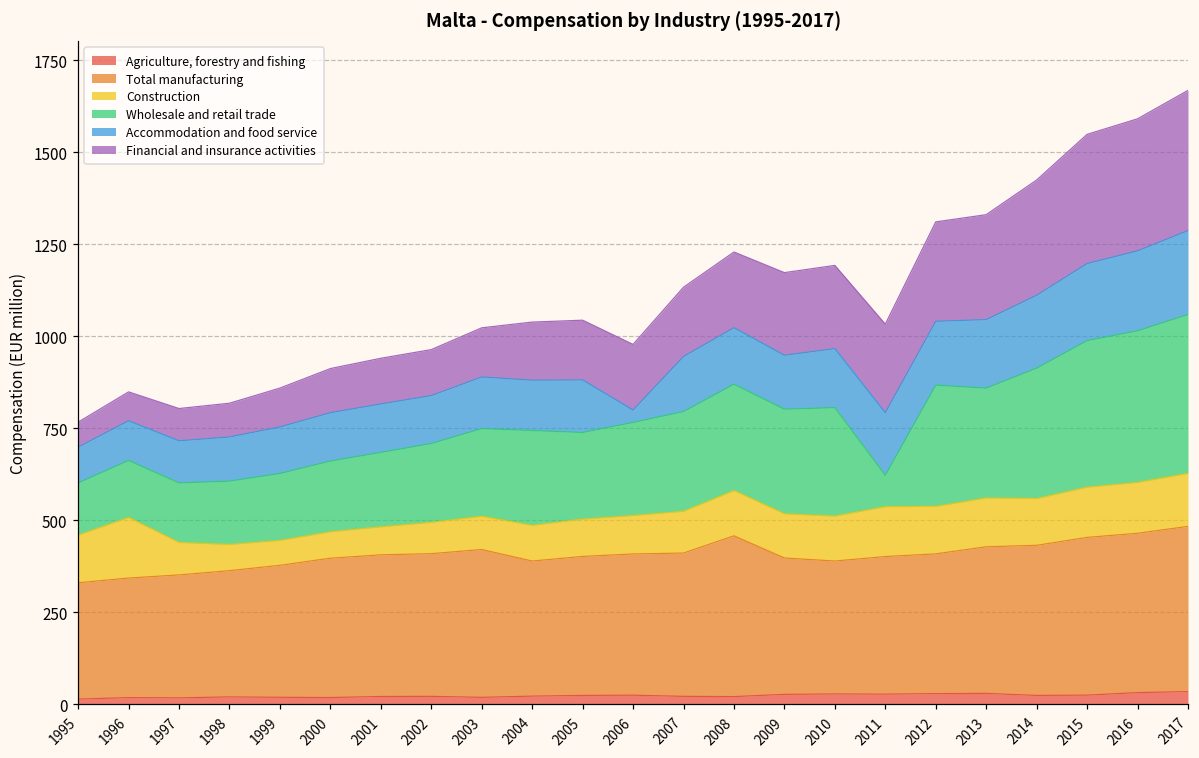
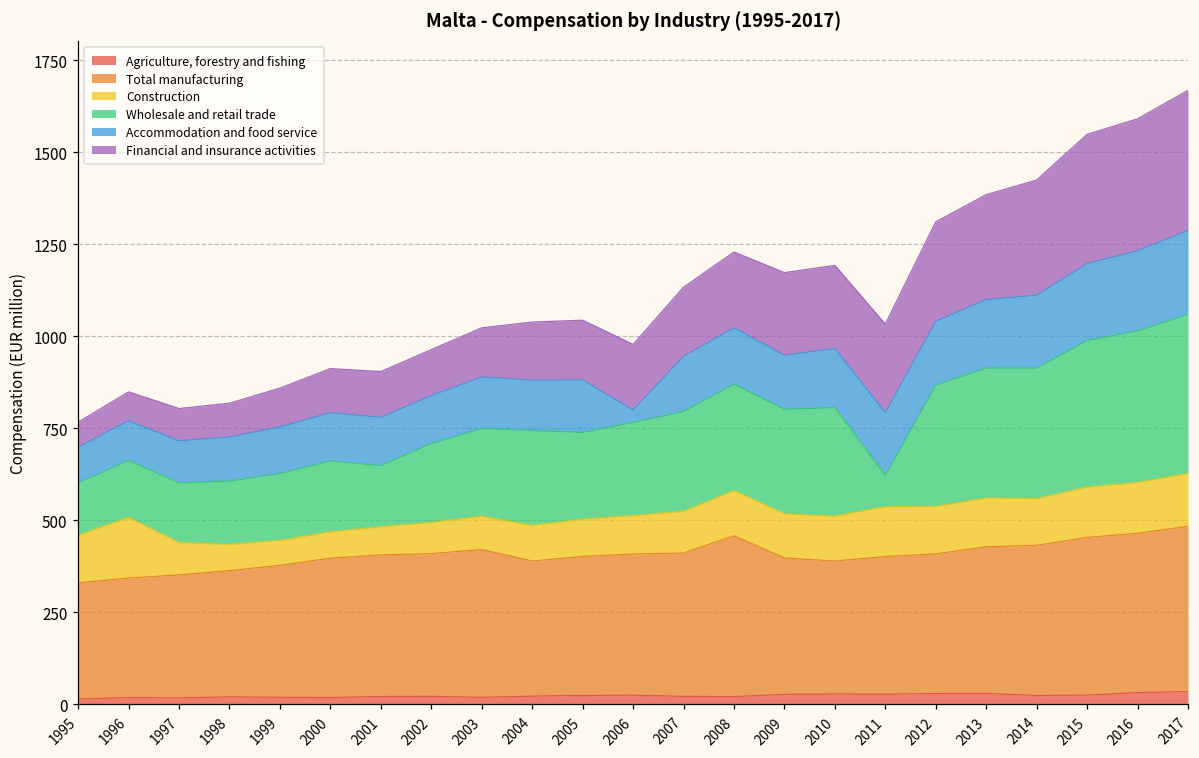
  {
    "Construction": {
      "1995": 130,
      "1996": 160,
      "1997": 90,
      "1998": 70,
      "1999": 70,
      "2000": 70,
      "2001": 80,
      "2002": 90,
      "2003": 90,
      "2004": 100,
      "2005": 100,
      "2006": 100,
      "2007": 110,
      "2008": 120,
      "2009": 120,
      "2010": 120,
      "2011": 140,
      "2012": 130,
      "2013": 130,
      "2014": 130,
      "2015": 140,
      "2016": 140,
      "2017": 140
    },
    "Wholesale and retail trade": {
      "1995": 140,
      "1996": 150,
      "1997": 160,
      "1998": 170,
      "1999": 180,
      "2000": 190,
-     "2001": 200,
+     "2001": 170,
      "2002": 210,
      "2003": 240,
      "2004": 260,
      "2005": 240,
      "2006": 250,
      "2007": 270,
      "2008": 290,
      "2009": 280,
      "2010": 290,
      "2011": 90,
      "2012": 330,
-     "2013": 300,
+     "2013": 350,
      "2014": 350,
      "2015": 400,
      "2016": 410,
      "2017": 430
    },
    "Accommodation and food service": {
      "1995": 100,
      "1996": 110,
      "1997": 110,
      "1998": 120,
      "1999": 130,
      "2000": 130,
      "2001": 130,
      "2002": 130,
      "2003": 140,
      "2004": 140,
      "2005": 140,
      "2006": 30,
      "2007": 150,
      "2008": 150,
      "2009": 150,
      "2010": 160,
      "2011": 170,
      "2012": 170,
      "2013": 190,
      "2014": 200,
      "2015": 210,
      "2016": 220,
      "2017": 230
    },
    "Financial and insurance activities": {
      "1995": 70,
      "1996": 80,
      "1997": 90,
      "1998": 90,
      "1999": 110,
      "2000": 120,
      "2001": 120,
      "2002": 120,
      "2003": 130,
      "2004": 160,
      "2005": 160,
      "2006": 180,
      "2007": 190,
      "2008": 210,
      "2009": 220,
      "2010": 230,
      "2011": 240,
      "2012": 270,
      "2013": 290,
      "2014": 310,
      "2015": 350,
      "2016": 360,
      "2017": 380
    }
  }
